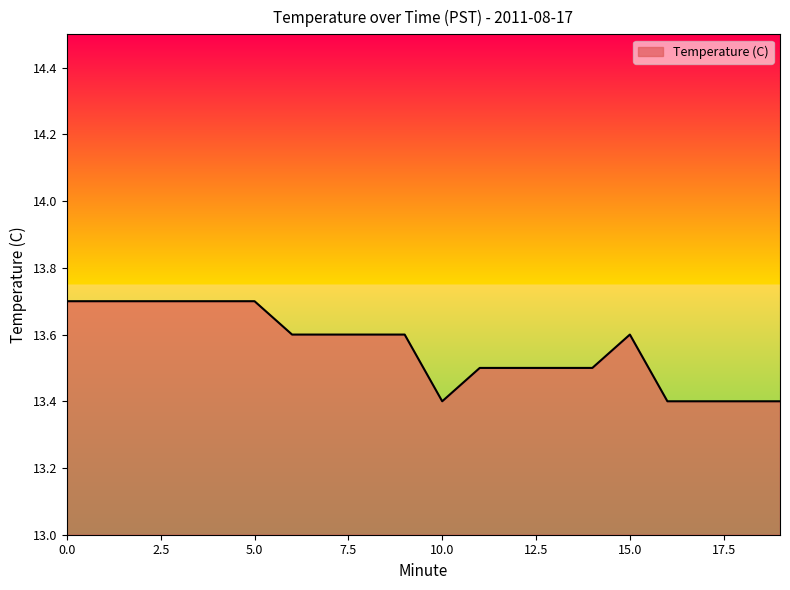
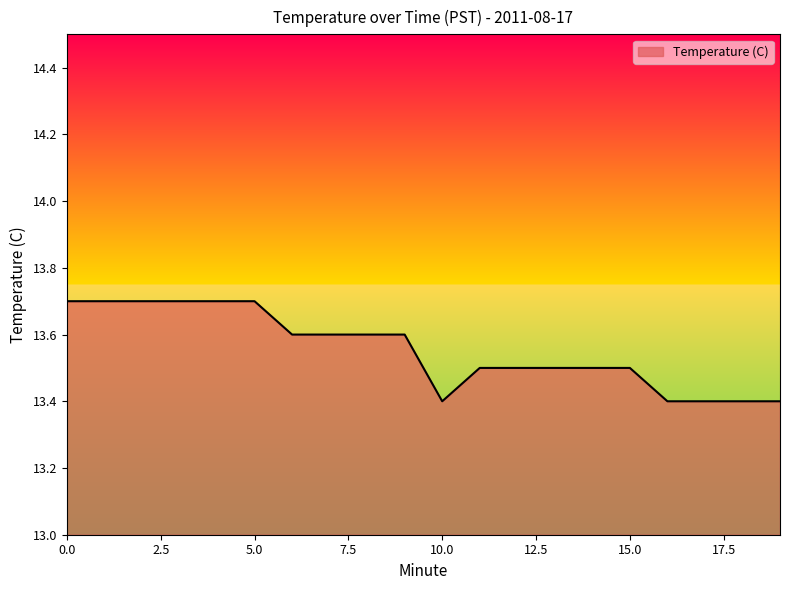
  {
    "0.0": 13.7,
    "5.0": 13.7,
    "10.0": 13.4,
-   "15.0": 13.6
+   "15.0": 13.5
  }
